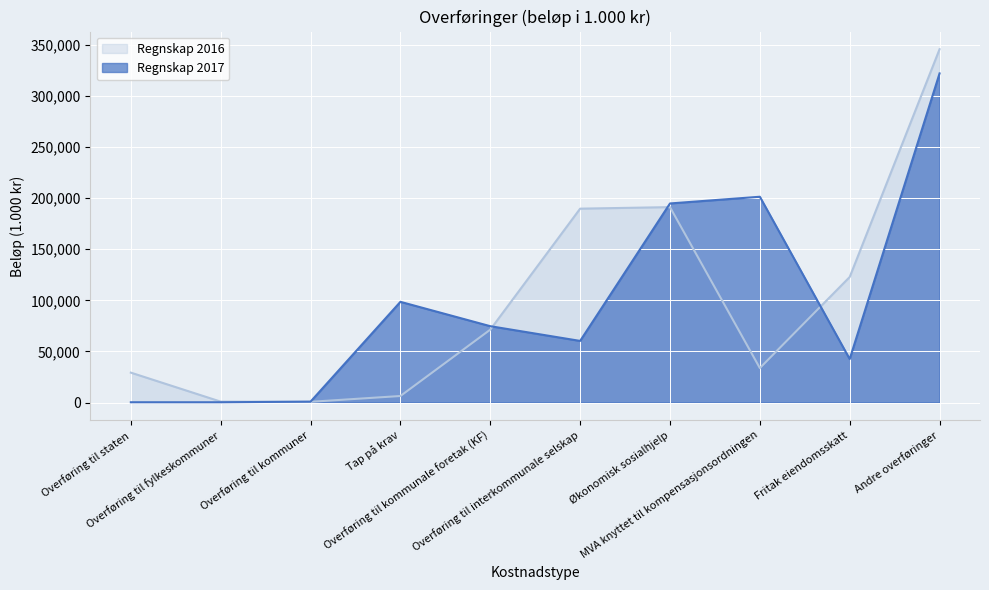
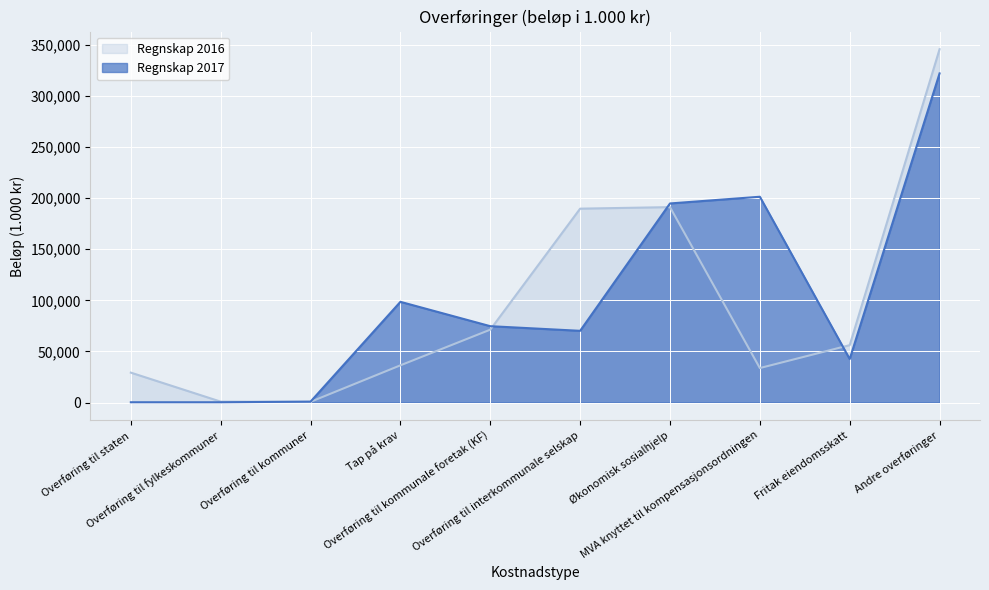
  {
    "Regnskap 2016": {
      "Overføring til staten": "29,000",
-     "Tap på krav": "6,000",
+     "Tap på krav": "36,000",
      "Overføring til kommunale foretak (KF)": "71,000",
      "Overføring til interkommunale selskap": "190,000",
      "Økonomisk sosialhjelp": "191,000",
      "MVA knyttet til kompensasjonsordningen": "34,000",
-     "Fritak eiendomsskatt": "123,000",
+     "Fritak eiendomsskatt": "56,000",
      "Andre overføringer": "346,000"
    },
    "Regnskap 2017": {
      "Overføring til staten": "0",
      "Tap på krav": "99,000",
      "Overføring til kommunale foretak (KF)": "75,000",
-     "Overføring til interkommunale selskap": "60,000",
+     "Overføring til interkommunale selskap": "70,000",
      "Økonomisk sosialhjelp": "195,000",
      "MVA knyttet til kompensasjonsordningen": "201,000",
      "Fritak eiendomsskatt": "43,000",
      "Andre overføringer": "322,000"
    }
  }
